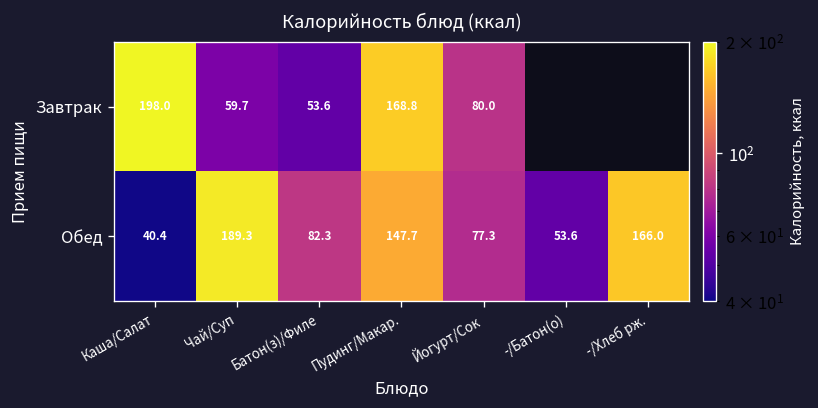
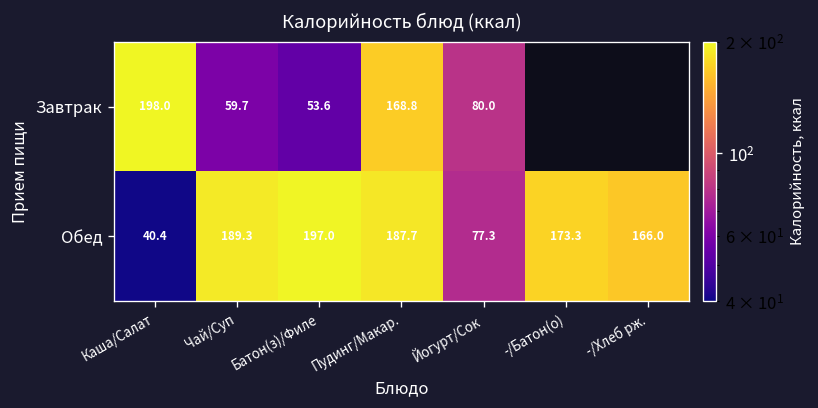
  {
    "Завтрак": {
      "Каша/Салат": 198.0,
      "Чай/Суп": 59.7,
      "Батон(з)/Филе": 53.6,
      "Пудинг/Макар.": 168.8,
      "Йогурт/Сок": 80.0
    },
    "Обед": {
      "Каша/Салат": 40.4,
      "Чай/Суп": 189.3,
-     "Батон(з)/Филе": 82.3,
-     "Пудинг/Макар.": 147.7,
+     "Батон(з)/Филе": 197.0,
+     "Пудинг/Макар.": 187.7,
      "Йогурт/Сок": 77.3,
-     "-/Батон(о)": 53.6,
+     "-/Батон(о)": 173.3,
      "-/Хлеб рж.": 166.0
    }
  }
